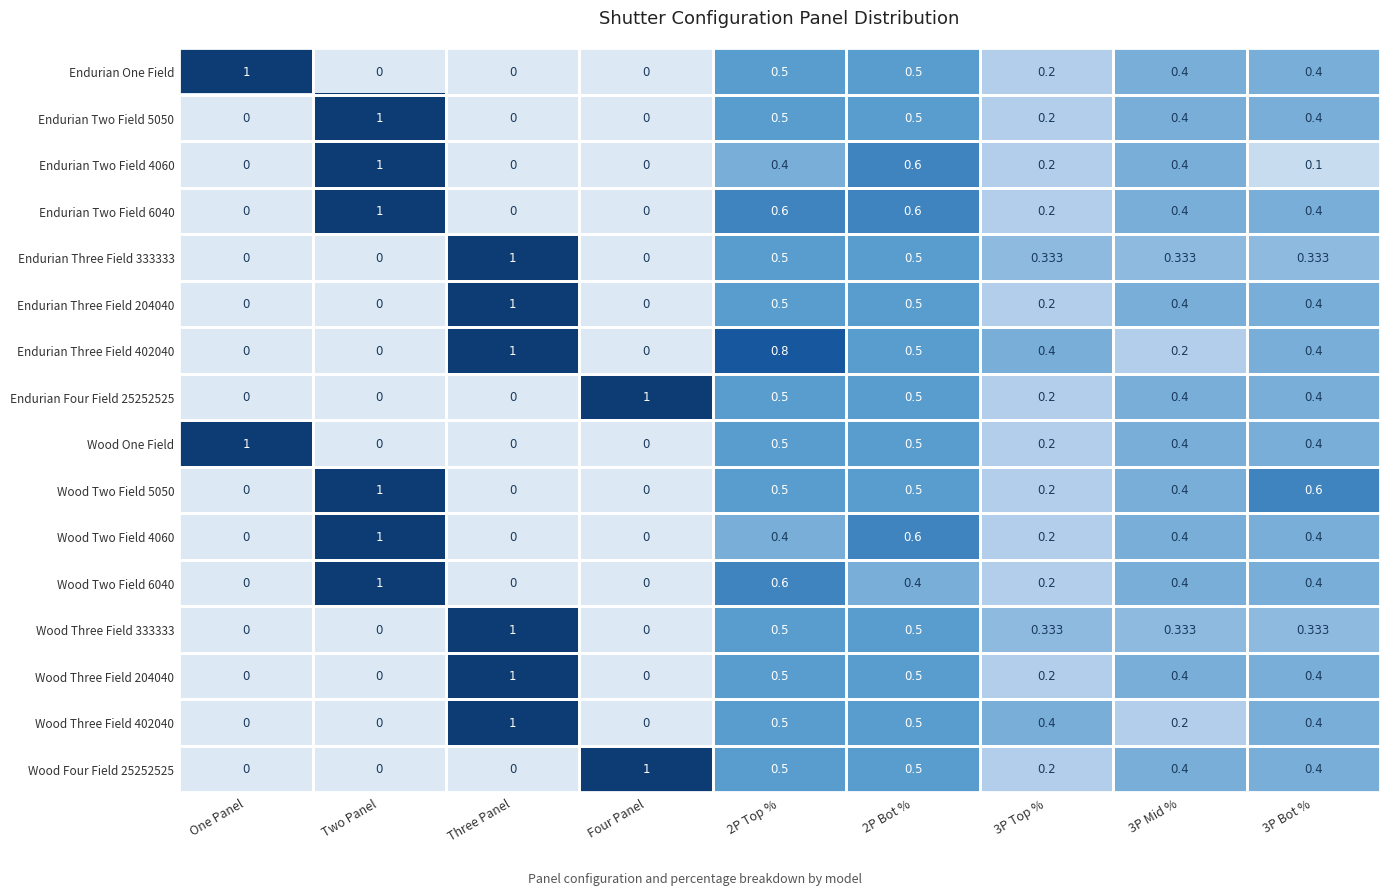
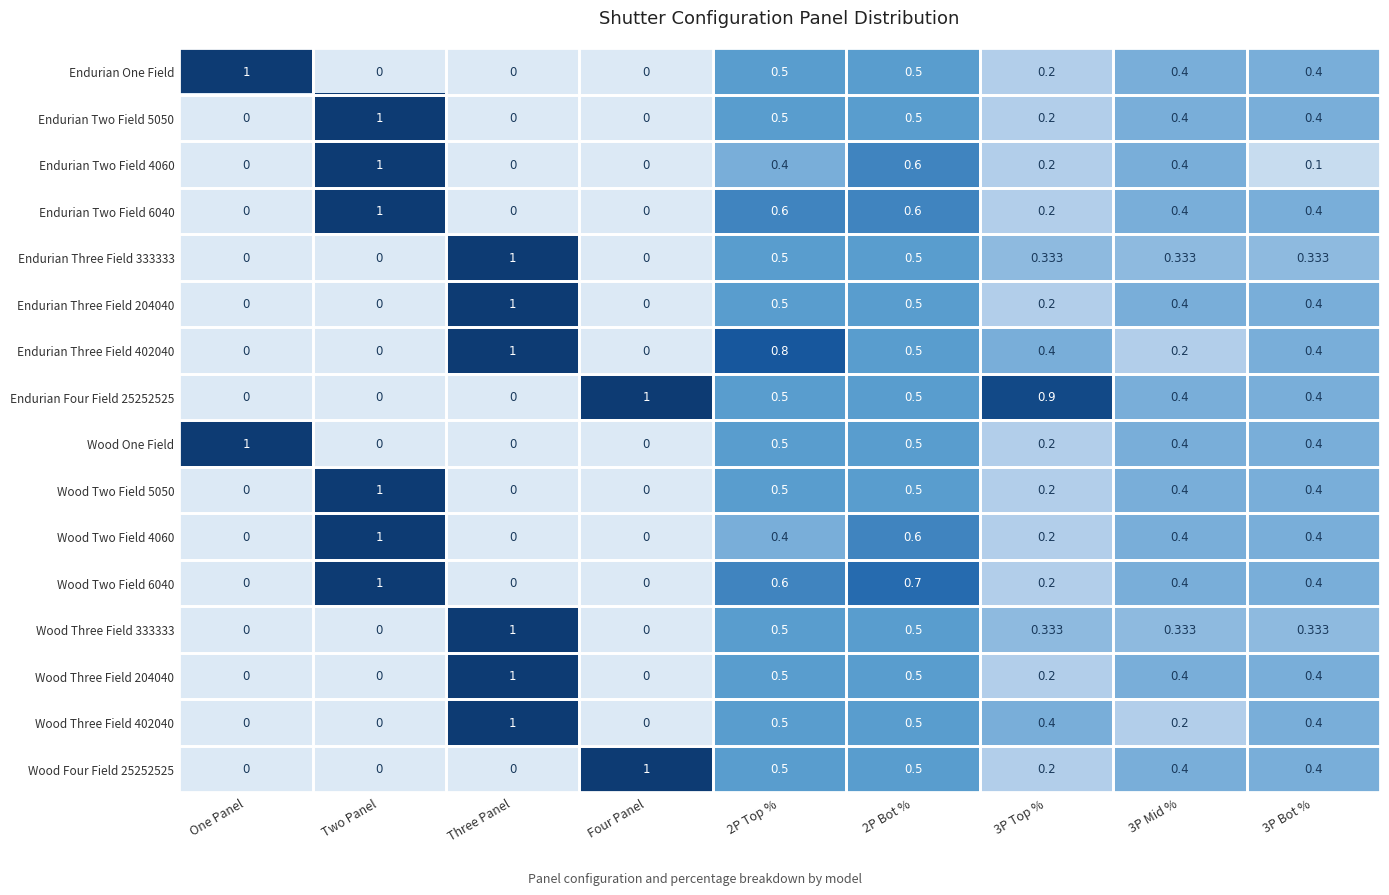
  {
    "Endurian One Field": {
      "One Panel": 1,
      "Two Panel": 0,
      "Three Panel": 0,
      "Four Panel": 0,
      "2P Top %": 0.5,
      "2P Bot %": 0.5,
      "3P Top %": 0.2,
      "3P Mid %": 0.4,
      "3P Bot %": 0.4
    },
    "Endurian Two Field 5050": {
      "One Panel": 0,
      "Two Panel": 1,
      "Three Panel": 0,
      "Four Panel": 0,
      "2P Top %": 0.5,
      "2P Bot %": 0.5,
      "3P Top %": 0.2,
      "3P Mid %": 0.4,
      "3P Bot %": 0.4
    },
    "Endurian Two Field 4060": {
      "One Panel": 0,
      "Two Panel": 1,
      "Three Panel": 0,
      "Four Panel": 0,
      "2P Top %": 0.4,
      "2P Bot %": 0.6,
      "3P Top %": 0.2,
      "3P Mid %": 0.4,
      "3P Bot %": 0.1
    },
    "Endurian Two Field 6040": {
      "One Panel": 0,
      "Two Panel": 1,
      "Three Panel": 0,
      "Four Panel": 0,
      "2P Top %": 0.6,
      "2P Bot %": 0.6,
      "3P Top %": 0.2,
      "3P Mid %": 0.4,
      "3P Bot %": 0.4
    },
    "Endurian Three Field 333333": {
      "One Panel": 0,
      "Two Panel": 0,
      "Three Panel": 1,
      "Four Panel": 0,
      "2P Top %": 0.5,
      "2P Bot %": 0.5,
      "3P Top %": 0.333,
      "3P Mid %": 0.333,
      "3P Bot %": 0.333
    },
    "Endurian Three Field 204040": {
      "One Panel": 0,
      "Two Panel": 0,
      "Three Panel": 1,
      "Four Panel": 0,
      "2P Top %": 0.5,
      "2P Bot %": 0.5,
      "3P Top %": 0.2,
      "3P Mid %": 0.4,
      "3P Bot %": 0.4
    },
    "Endurian Three Field 402040": {
      "One Panel": 0,
      "Two Panel": 0,
      "Three Panel": 1,
      "Four Panel": 0,
      "2P Top %": 0.8,
      "2P Bot %": 0.5,
      "3P Top %": 0.4,
      "3P Mid %": 0.2,
      "3P Bot %": 0.4
    },
    "Endurian Four Field 25252525": {
      "One Panel": 0,
      "Two Panel": 0,
      "Three Panel": 0,
      "Four Panel": 1,
      "2P Top %": 0.5,
      "2P Bot %": 0.5,
-     "3P Top %": 0.2,
+     "3P Top %": 0.9,
      "3P Mid %": 0.4,
      "3P Bot %": 0.4
    },
    "Wood One Field": {
      "One Panel": 1,
      "Two Panel": 0,
      "Three Panel": 0,
      "Four Panel": 0,
      "2P Top %": 0.5,
      "2P Bot %": 0.5,
      "3P Top %": 0.2,
      "3P Mid %": 0.4,
      "3P Bot %": 0.4
    },
    "Wood Two Field 5050": {
      "One Panel": 0,
      "Two Panel": 1,
      "Three Panel": 0,
      "Four Panel": 0,
      "2P Top %": 0.5,
      "2P Bot %": 0.5,
      "3P Top %": 0.2,
      "3P Mid %": 0.4,
-     "3P Bot %": 0.6
+     "3P Bot %": 0.4
    },
    "Wood Two Field 4060": {
      "One Panel": 0,
      "Two Panel": 1,
      "Three Panel": 0,
      "Four Panel": 0,
      "2P Top %": 0.4,
      "2P Bot %": 0.6,
      "3P Top %": 0.2,
      "3P Mid %": 0.4,
      "3P Bot %": 0.4
    },
    "Wood Two Field 6040": {
      "One Panel": 0,
      "Two Panel": 1,
      "Three Panel": 0,
      "Four Panel": 0,
      "2P Top %": 0.6,
-     "2P Bot %": 0.4,
+     "2P Bot %": 0.7,
      "3P Top %": 0.2,
      "3P Mid %": 0.4,
      "3P Bot %": 0.4
    },
    "Wood Three Field 333333": {
      "One Panel": 0,
      "Two Panel": 0,
      "Three Panel": 1,
      "Four Panel": 0,
      "2P Top %": 0.5,
      "2P Bot %": 0.5,
      "3P Top %": 0.333,
      "3P Mid %": 0.333,
      "3P Bot %": 0.333
    },
    "Wood Three Field 204040": {
      "One Panel": 0,
      "Two Panel": 0,
      "Three Panel": 1,
      "Four Panel": 0,
      "2P Top %": 0.5,
      "2P Bot %": 0.5,
      "3P Top %": 0.2,
      "3P Mid %": 0.4,
      "3P Bot %": 0.4
    },
    "Wood Three Field 402040": {
      "One Panel": 0,
      "Two Panel": 0,
      "Three Panel": 1,
      "Four Panel": 0,
      "2P Top %": 0.5,
      "2P Bot %": 0.5,
      "3P Top %": 0.4,
      "3P Mid %": 0.2,
      "3P Bot %": 0.4
    },
    "Wood Four Field 25252525": {
      "One Panel": 0,
      "Two Panel": 0,
      "Three Panel": 0,
      "Four Panel": 1,
      "2P Top %": 0.5,
      "2P Bot %": 0.5,
      "3P Top %": 0.2,
      "3P Mid %": 0.4,
      "3P Bot %": 0.4
    }
  }
